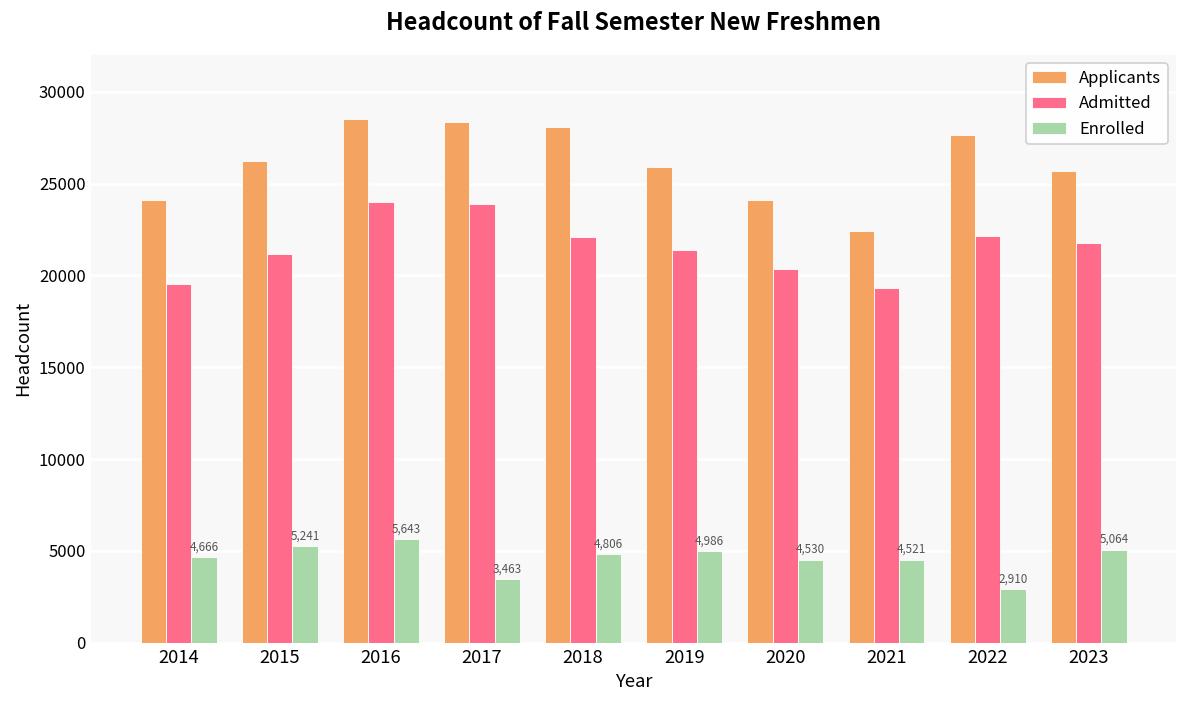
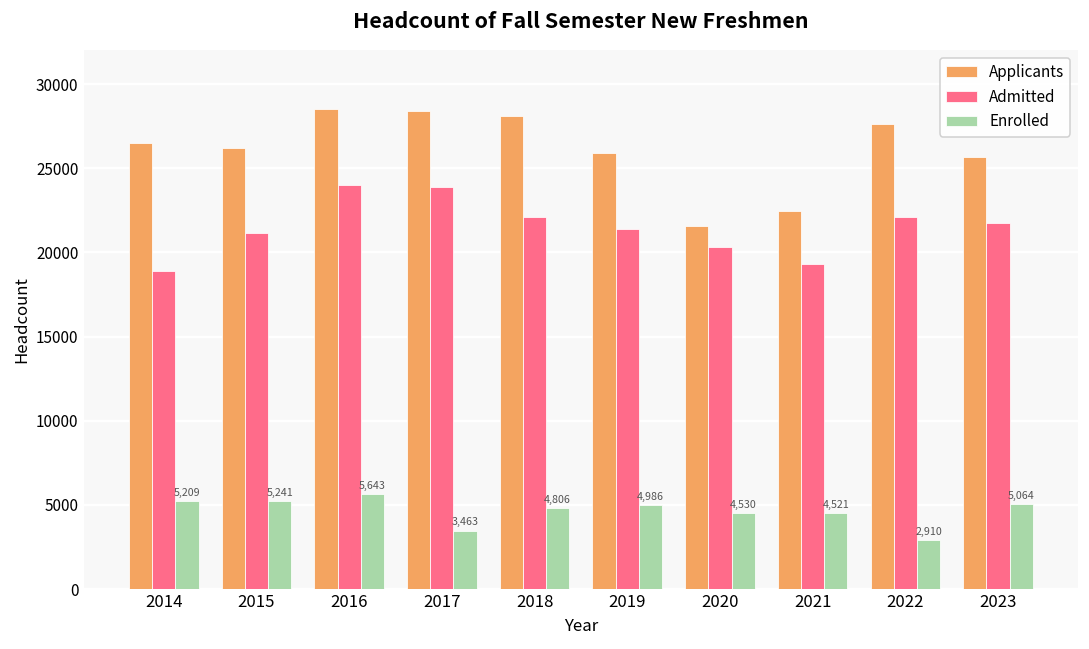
  {
    "Applicants": {
-     "2014": "24100",
+     "2014": "26500",
      "2015": "26200",
      "2016": "28500",
      "2017": "28400",
      "2018": "28100",
      "2019": "25900",
-     "2020": "24100",
+     "2020": "21600",
      "2021": "22400",
      "2022": "27700",
      "2023": "25700"
    },
    "Admitted": {
-     "2014": "19500",
+     "2014": "18900",
      "2015": "21200",
      "2016": "24000",
      "2017": "23900",
      "2018": "22100",
      "2019": "21400",
      "2020": "20300",
      "2021": "19300",
      "2022": "22100",
      "2023": "21700"
    },
    "Enrolled": {
-     "2014": "4,666",
+     "2014": "5,209",
      "2015": "5,241",
      "2016": "5,643",
      "2017": "3,463",
      "2018": "4,806",
      "2019": "4,986",
      "2020": "4,530",
      "2021": "4,521",
      "2022": "2,910",
      "2023": "5,064"
    }
  }
